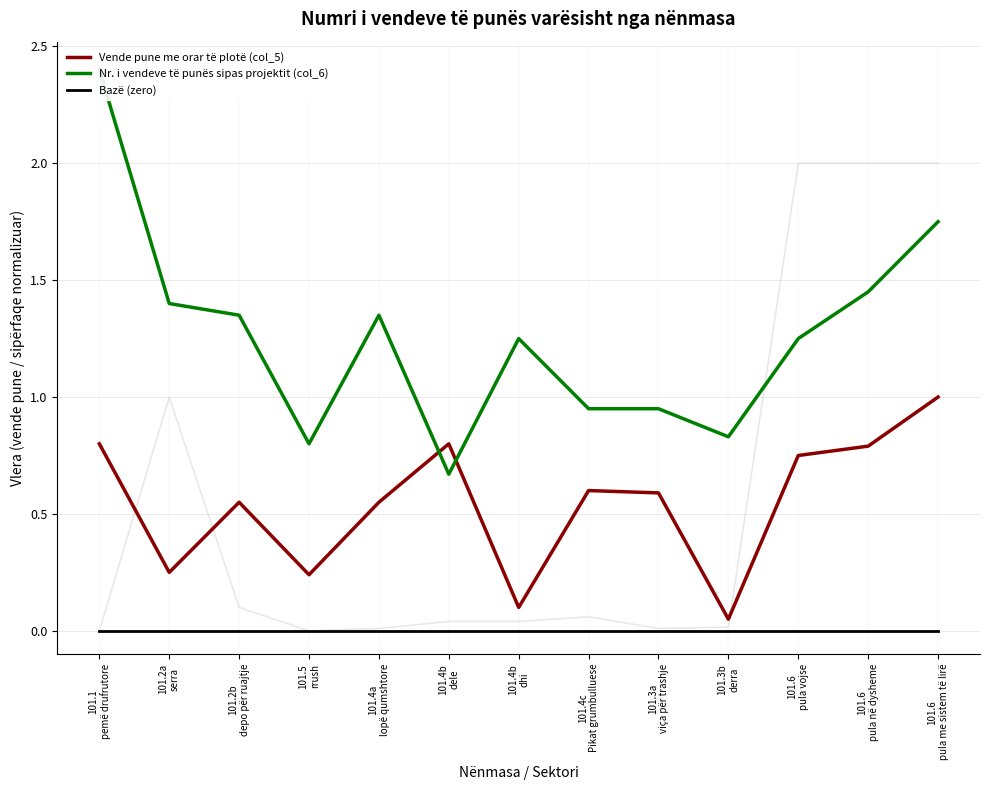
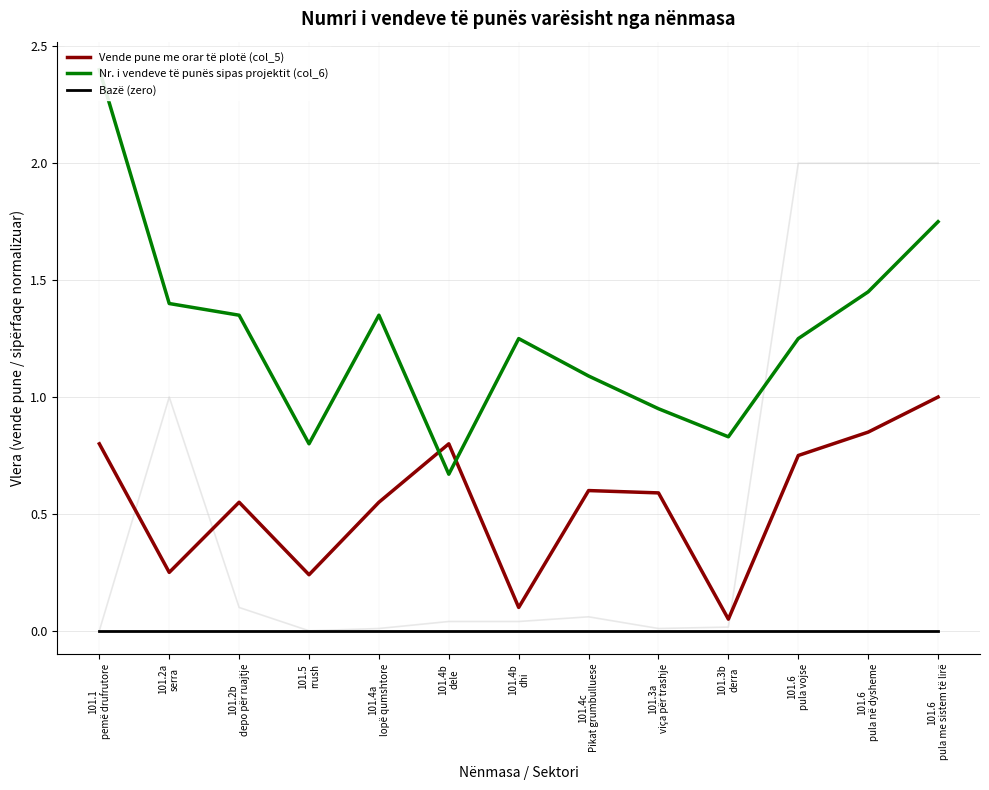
  {
    "Vende pune me orar të plotë (col_5)": {
      "101.1 pemë drufrutore": 0.80,
      "101.2a serra": 0.25,
      "101.2b depo për ruajtje": 0.55,
      "101.5 rrush": 0.24,
      "101.4a lopë qumshtore": 0.55,
      "101.4b dele": 0.80,
      "101.4b dhi": 0.10,
      "101.4c Pikat grumbulluese": 0.60,
      "101.3a viça për trashje": 0.59,
      "101.3b derra": 0.05,
      "101.6 pula vojse": 0.75,
-     "101.6 pula në dysheme": 0.79,
+     "101.6 pula në dysheme": 0.85,
      "101.6 pula me sistem të lirë": 1.00
    },
    "Nr. i vendeve të punës sipas projektit (col_6)": {
      "101.2a serra": 1.40,
      "101.2b depo për ruajtje": 1.35,
      "101.5 rrush": 0.80,
      "101.4a lopë qumshtore": 1.35,
      "101.4b dele": 0.67,
      "101.4b dhi": 1.25,
-     "101.4c Pikat grumbulluese": 0.95,
+     "101.4c Pikat grumbulluese": 1.09,
      "101.3a viça për trashje": 0.95,
      "101.3b derra": 0.83,
      "101.6 pula vojse": 1.25,
      "101.6 pula në dysheme": 1.45,
      "101.6 pula me sistem të lirë": 1.75
    },
    "Bazë (zero)": {
      "101.2a serra": 0.00,
      "101.2b depo për ruajtje": 0.00,
      "101.4b dele": 0.00,
      "101.4b dhi": 0.00,
      "101.4c Pikat grumbulluese": 0.00,
      "101.3b derra": 0.00,
      "101.6 pula vojse": 0.00,
      "101.6 pula në dysheme": 0.00,
      "101.6 pula me sistem të lirë": 0.00
    }
  }
